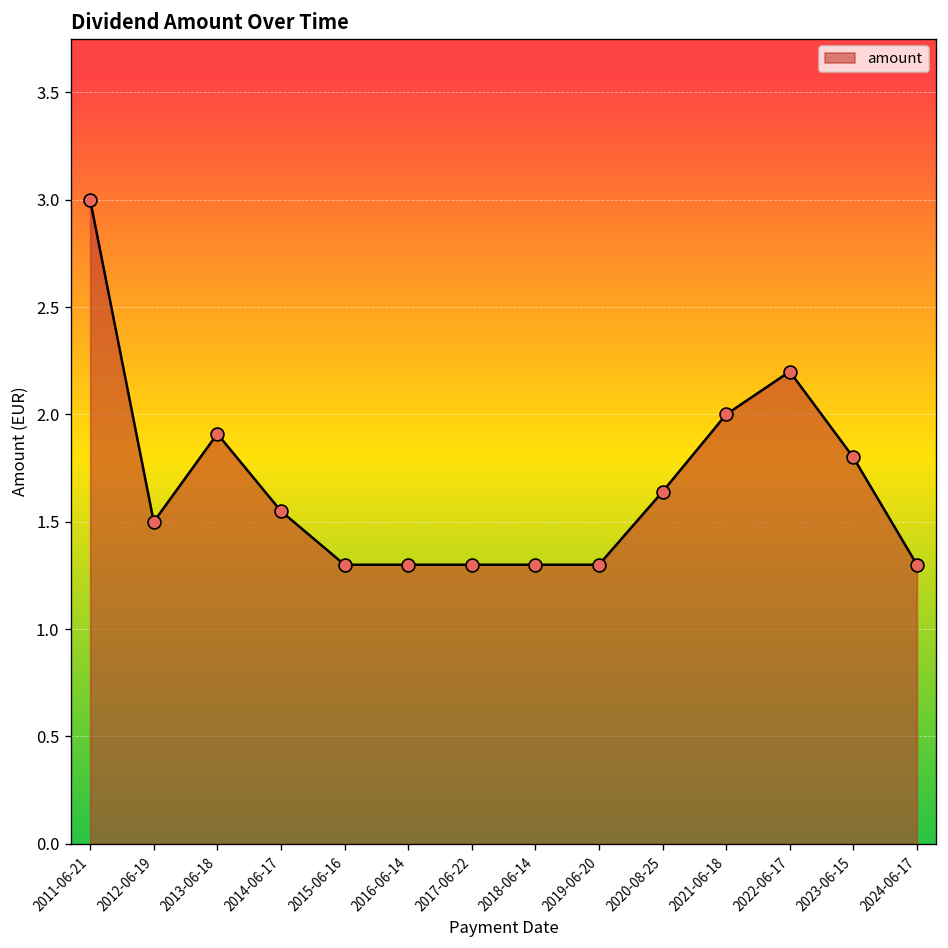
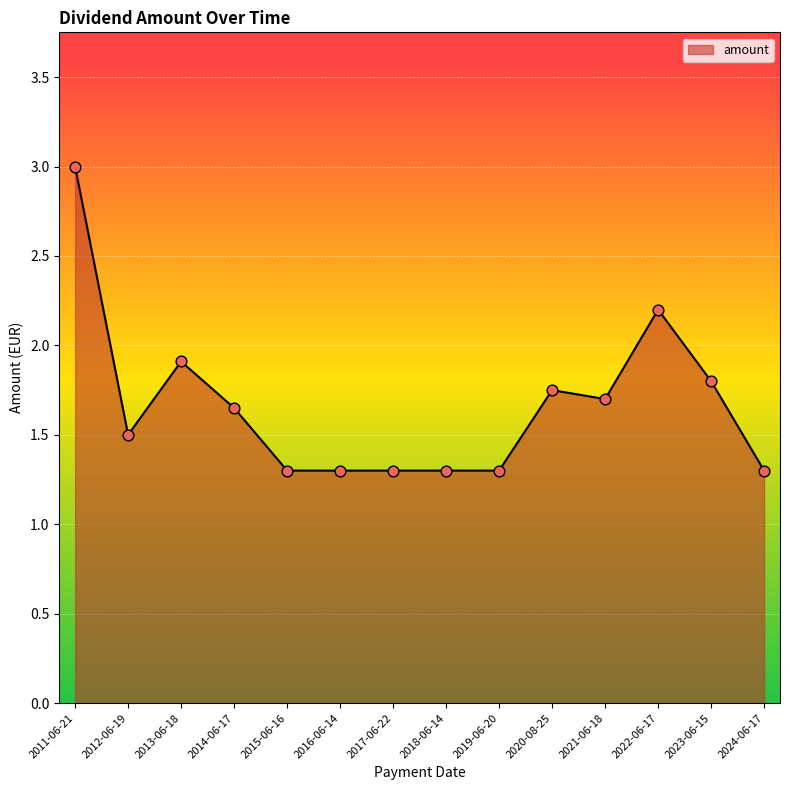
  {
    "2011-06-21": 3.00,
    "2012-06-19": 1.50,
    "2013-06-18": 1.91,
-   "2014-06-17": 1.55,
+   "2014-06-17": 1.65,
    "2015-06-16": 1.30,
    "2016-06-14": 1.30,
    "2017-06-22": 1.30,
    "2018-06-14": 1.30,
    "2019-06-20": 1.30,
-   "2020-08-25": 1.64,
-   "2021-06-18": 2.0,
+   "2020-08-25": 1.75,
+   "2021-06-18": 1.7,
    "2022-06-17": 2.20,
    "2023-06-15": 1.80,
    "2024-06-17": 1.30
  }
